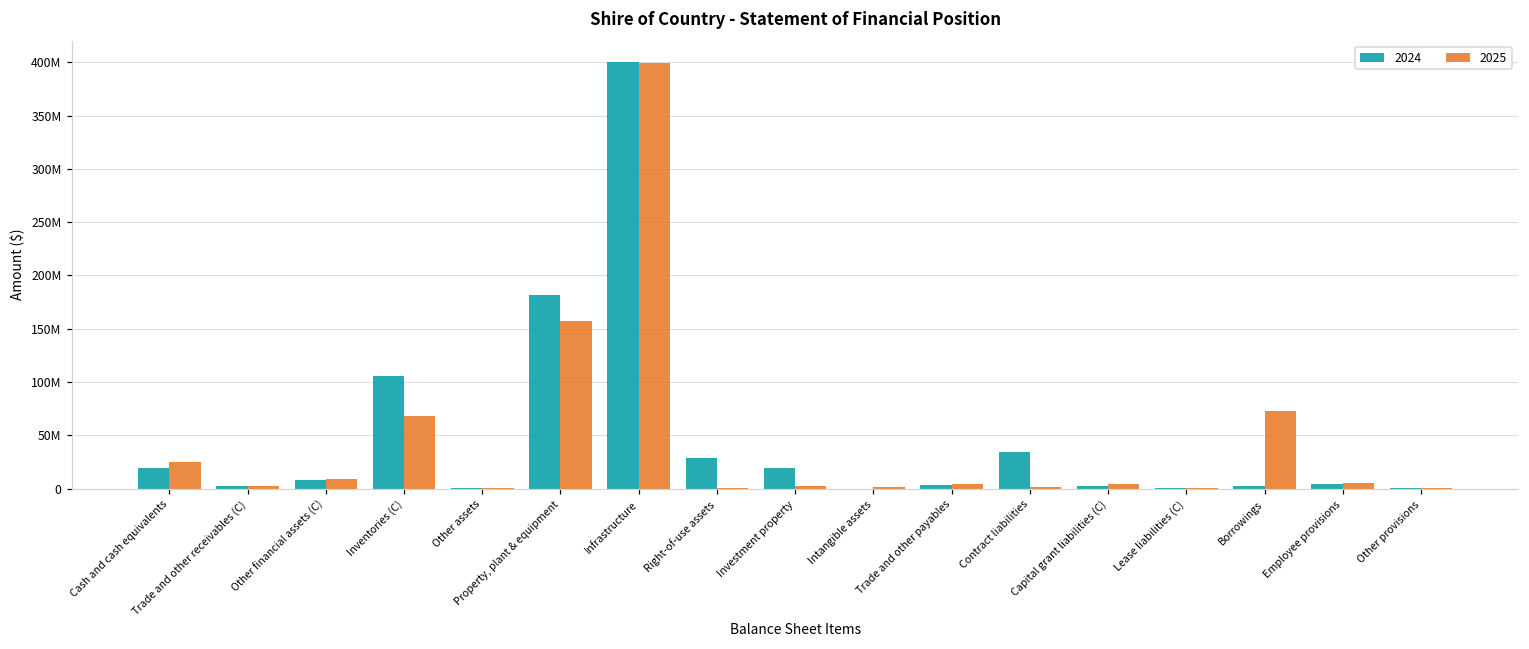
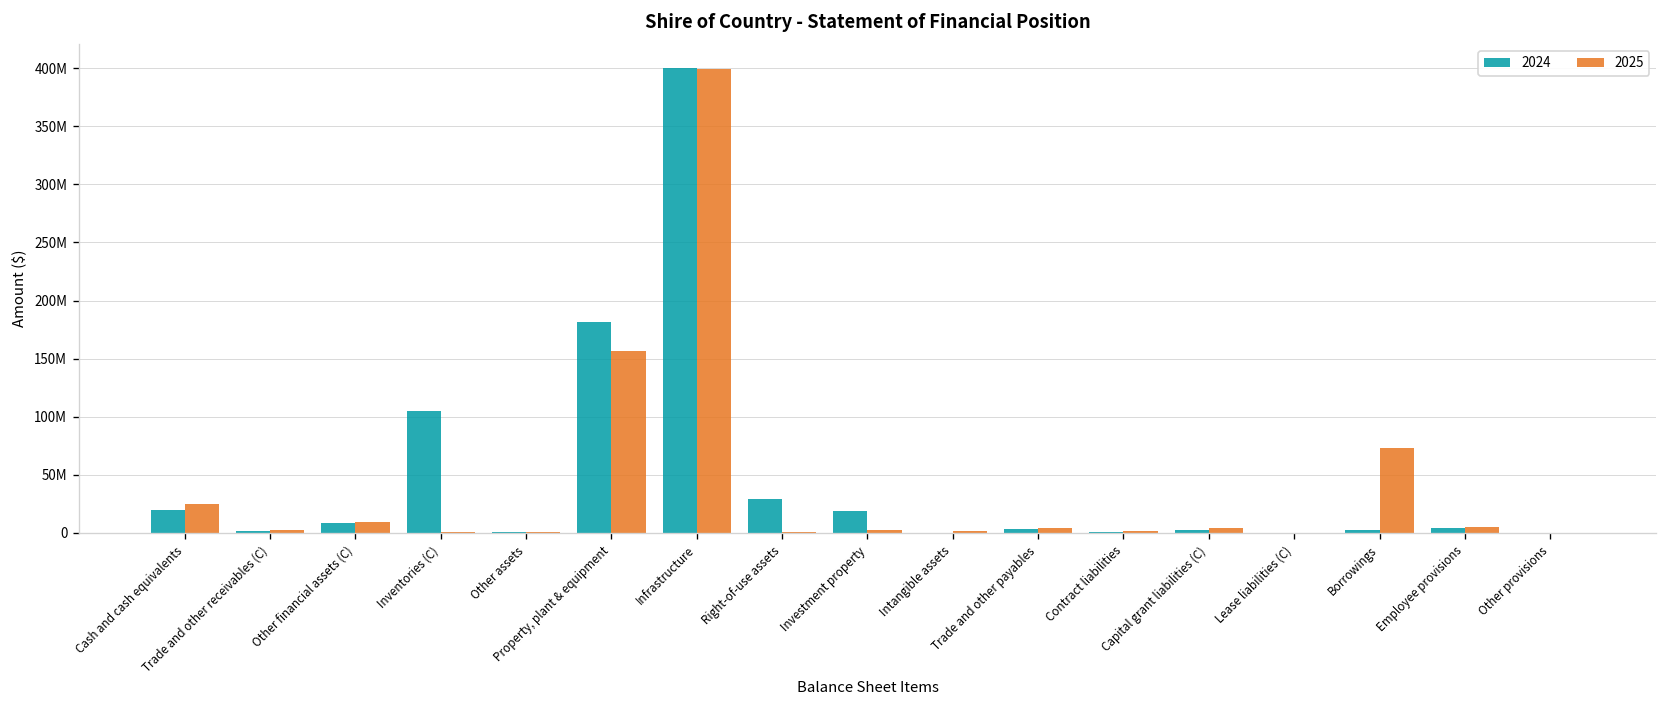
  {
    "2024": {
      "Cash and cash equivalents": 20000000,
      "Other financial assets (C)": 10000000,
      "Inventories (C)": 110000000,
      "Property, plant & equipment": 180000000,
      "Infrastructure": 400000000,
      "Right-of-use assets": 30000000,
      "Investment property": 20000000,
      "Trade and other payables": 0,
-     "Contract liabilities": 30000000,
+     "Contract liabilities": 0,
      "Borrowings": 0,
      "Employee provisions": 0
    },
    "2025": {
      "Cash and cash equivalents": 20000000,
      "Other financial assets (C)": 10000000,
-     "Inventories (C)": 70000000,
+     "Inventories (C)": 0,
      "Property, plant & equipment": 160000000,
      "Infrastructure": 400000000,
      "Trade and other payables": 0,
      "Capital grant liabilities (C)": 0,
      "Borrowings": 70000000,
      "Employee provisions": 10000000
    }
  }
